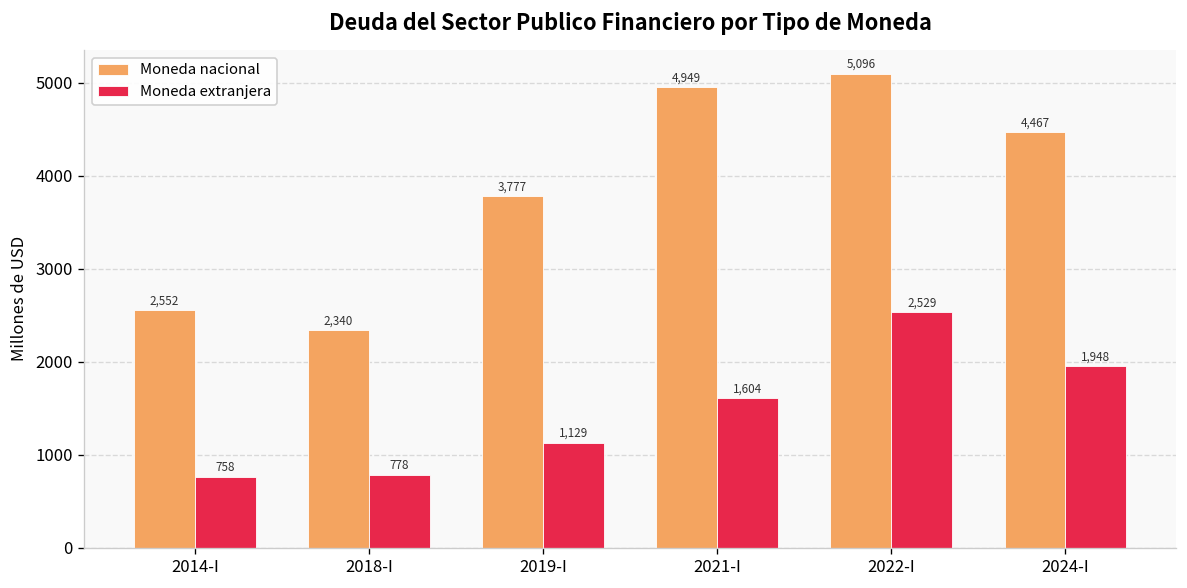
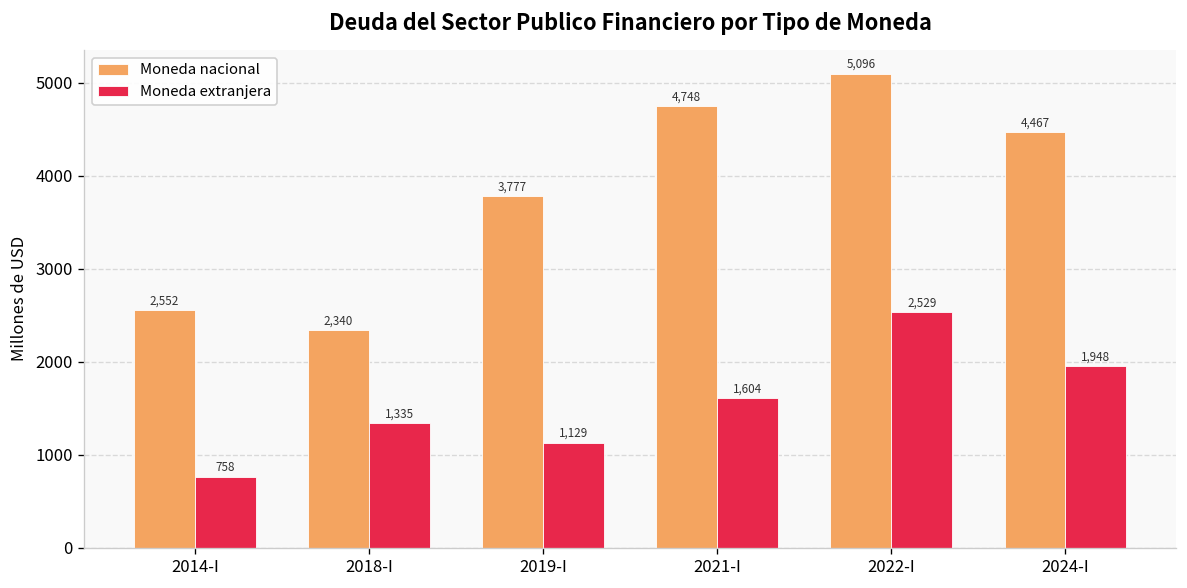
  {
    "Moneda nacional": {
      "2014-I": "2,552",
      "2018-I": "2,340",
      "2019-I": "3,777",
-     "2021-I": "4,949",
+     "2021-I": "4,748",
      "2022-I": "5,096",
      "2024-I": "4,467"
    },
    "Moneda extranjera": {
      "2014-I": "758",
-     "2018-I": "778",
+     "2018-I": "1,335",
      "2019-I": "1,129",
      "2021-I": "1,604",
      "2022-I": "2,529",
      "2024-I": "1,948"
    }
  }
